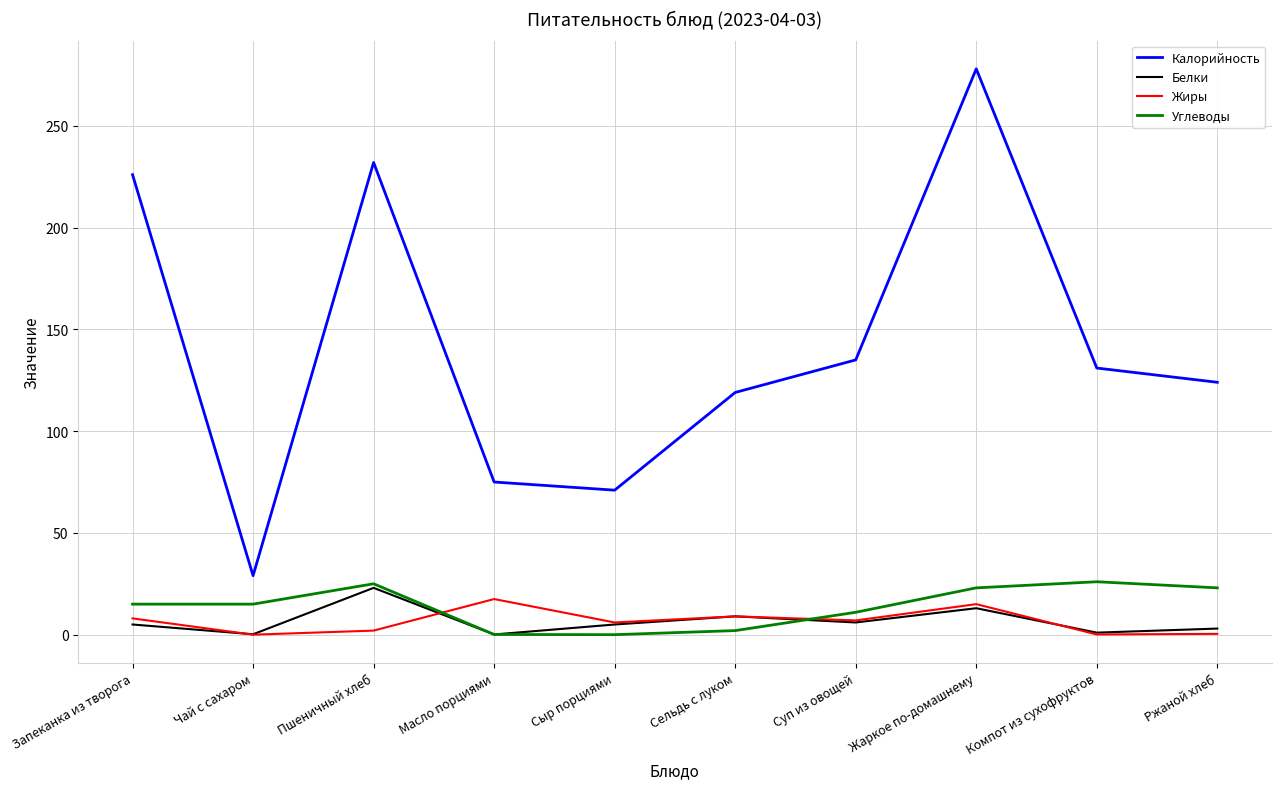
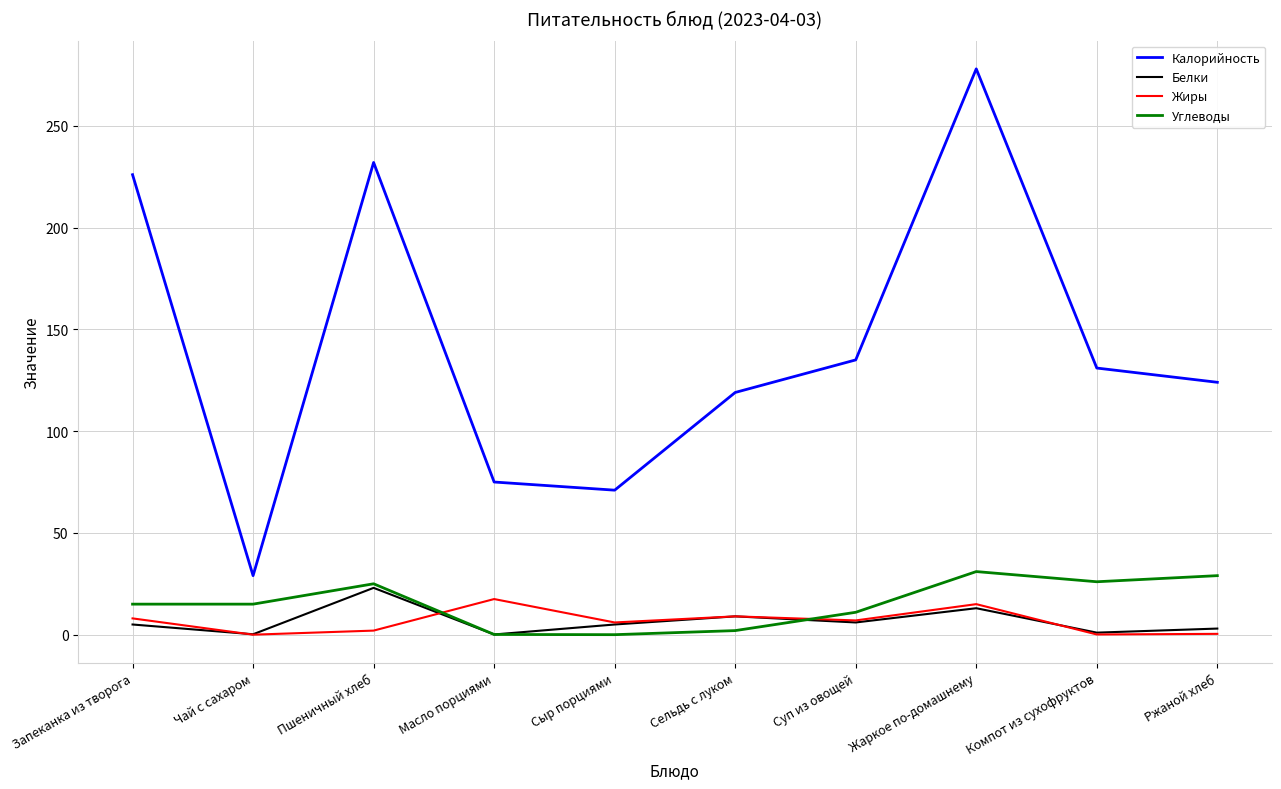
  {
    "Калорийность": {
      "Запеканка из творога": 226,
      "Чай с сахаром": 29,
      "Пшеничный хлеб": 232,
      "Масло порциями": 75,
      "Сыр порциями": 71,
      "Сельдь с луком": 119,
      "Суп из овощей": 135,
      "Жаркое по-домашнему": 278,
      "Компот из сухофруктов": 131,
      "Ржаной хлеб": 124
    },
    "Белки": {
      "Запеканка из творога": 5,
      "Пшеничный хлеб": 23,
      "Жаркое по-домашнему": 13,
      "Ржаной хлеб": 3
    },
    "Жиры": {
      "Запеканка из творога": 8,
      "Пшеничный хлеб": 2,
      "Масло порциями": 18,
      "Жаркое по-домашнему": 15,
      "Ржаной хлеб": 0
    },
    "Углеводы": {
      "Запеканка из творога": 15,
      "Чай с сахаром": 15,
      "Пшеничный хлеб": 25,
      "Сыр порциями": 0,
      "Сельдь с луком": 2,
      "Суп из овощей": 11,
-     "Жаркое по-домашнему": 23,
+     "Жаркое по-домашнему": 31,
      "Компот из сухофруктов": 26,
-     "Ржаной хлеб": 23
+     "Ржаной хлеб": 29
    }
  }
